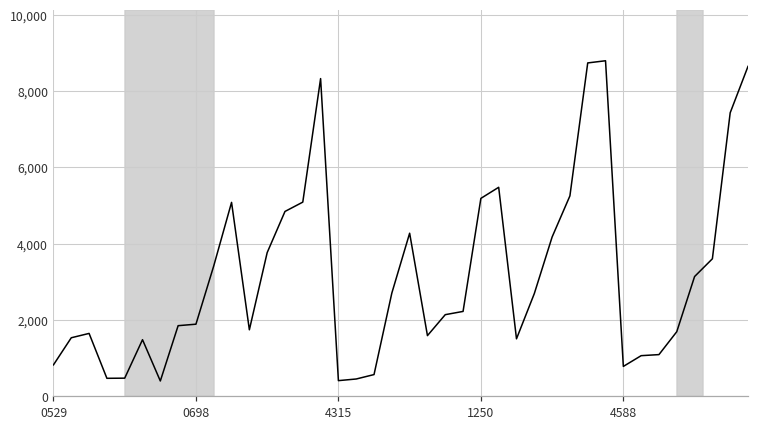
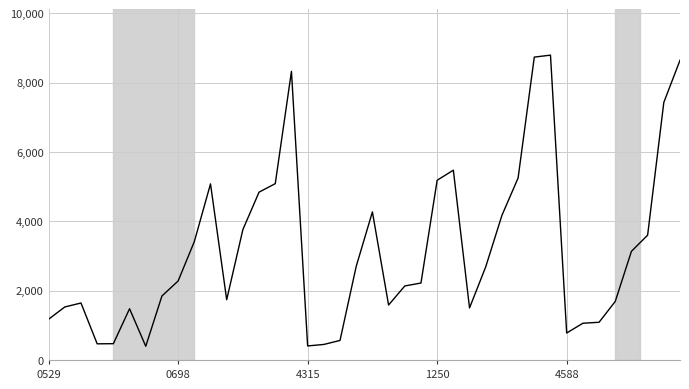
  {
-   "0529": "800",
-   "0698": "1,900",
+   "0529": "1,200",
+   "0698": "2,300",
    "4315": "400",
    "1250": "5,200",
    "4588": "800"
  }
